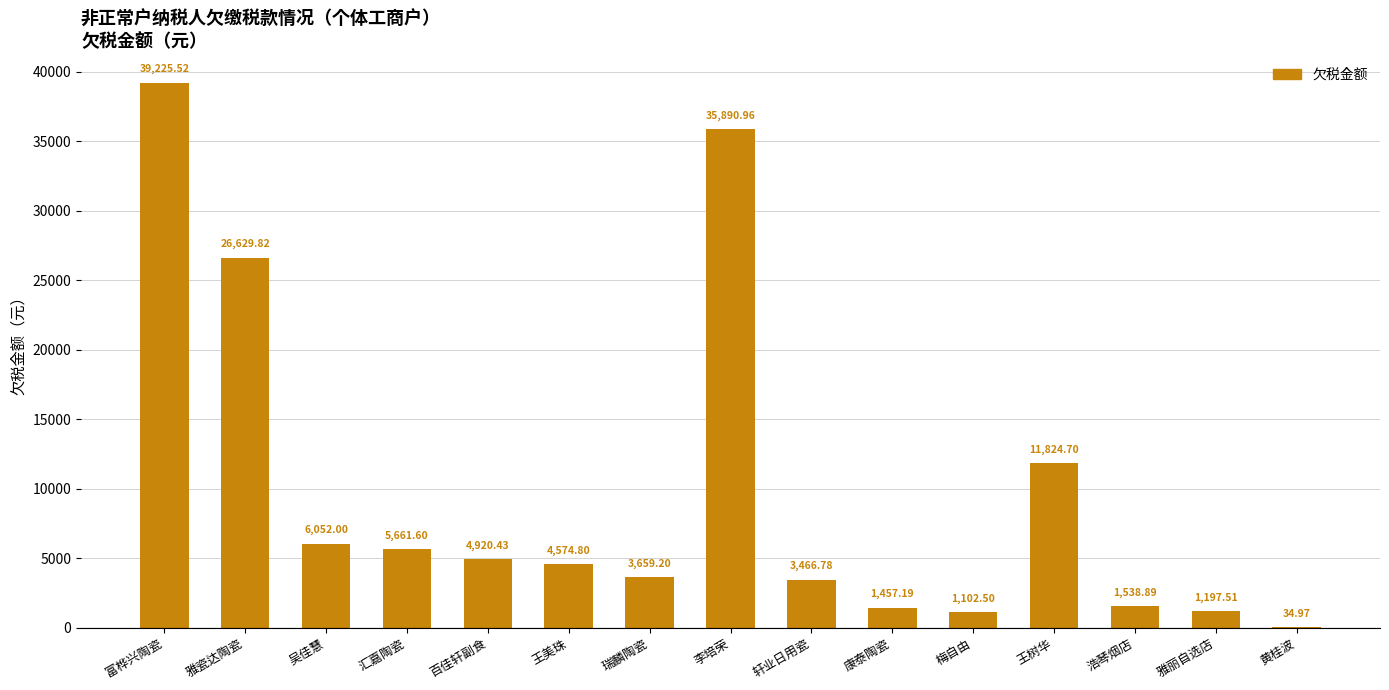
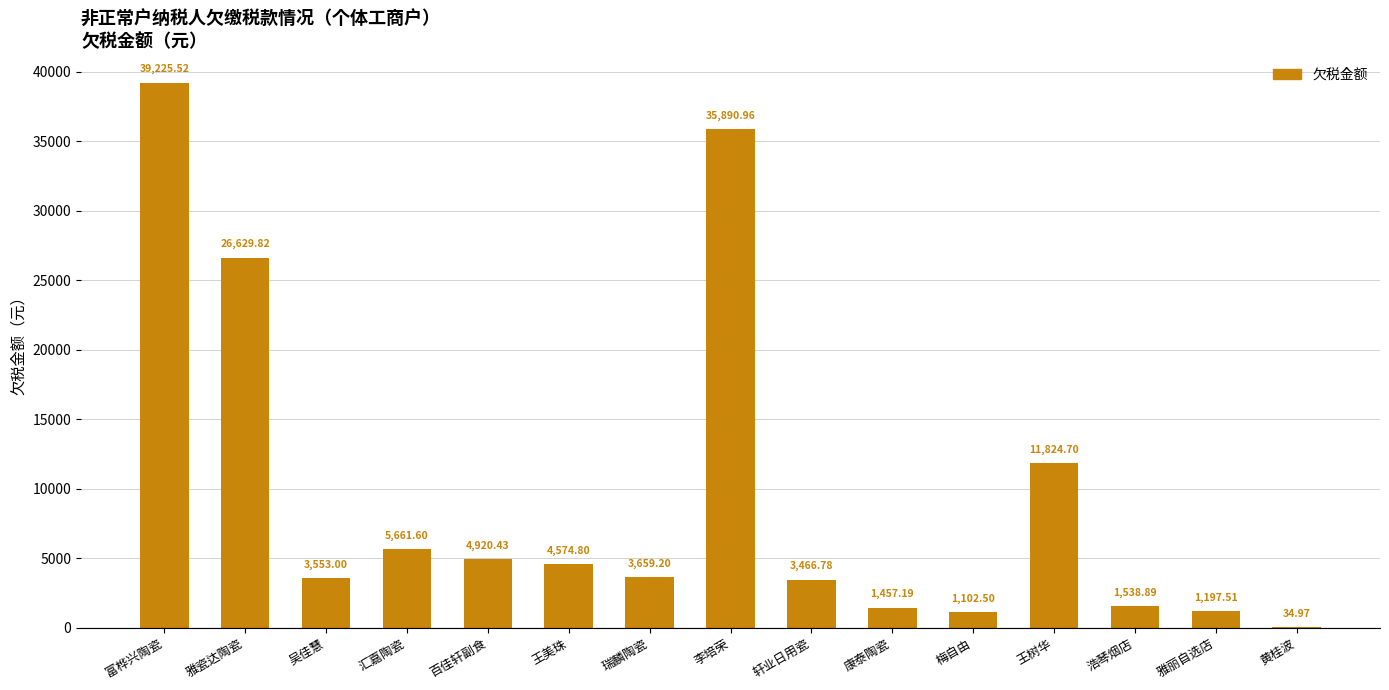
  {
    "富桦兴陶瓷": "39,225.52",
    "雅瓷达陶瓷": "26,629.82",
-   "吴佳慧": "6,052.00",
+   "吴佳慧": "3,553.00",
    "汇嘉陶瓷": "5,661.60",
    "百佳轩副食": "4,920.43",
    "王美珠": "4,574.80",
    "瑞麟陶瓷": "3,659.20",
    "李培荣": "35,890.96",
    "轩业日用瓷": "3,466.78",
    "康泰陶瓷": "1,457.19",
    "梅自由": "1,102.50",
    "王树华": "11,824.70",
    "浩琴烟店": "1,538.89",
    "雅丽自选店": "1,197.51",
    "黄桂波": "34.97"
  }
